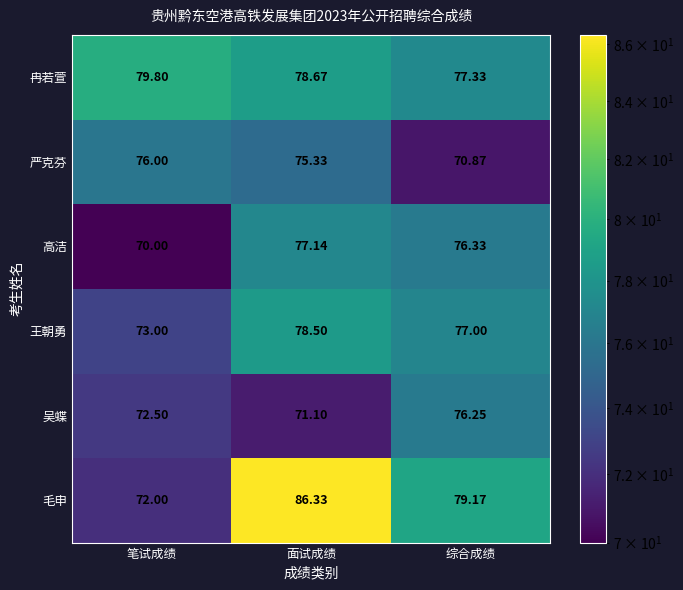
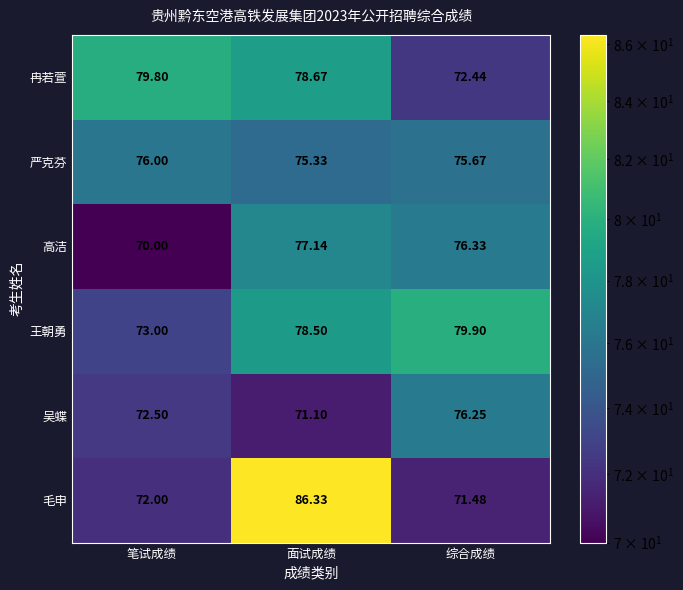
  {
    "冉若萱": {
      "笔试成绩": 79.80,
      "面试成绩": 78.67,
-     "综合成绩": 77.33
+     "综合成绩": 72.44
    },
    "严克芬": {
      "笔试成绩": 76.00,
      "面试成绩": 75.33,
-     "综合成绩": 70.87
+     "综合成绩": 75.67
    },
    "高洁": {
      "笔试成绩": 70.00,
      "面试成绩": 77.14,
      "综合成绩": 76.33
    },
    "王朝勇": {
      "笔试成绩": 73.00,
      "面试成绩": 78.50,
-     "综合成绩": 77.00
+     "综合成绩": 79.90
    },
    "吴蝶": {
      "笔试成绩": 72.50,
      "面试成绩": 71.10,
      "综合成绩": 76.25
    },
    "毛申": {
      "笔试成绩": 72.00,
      "面试成绩": 86.33,
-     "综合成绩": 79.17
+     "综合成绩": 71.48
    }
  }
